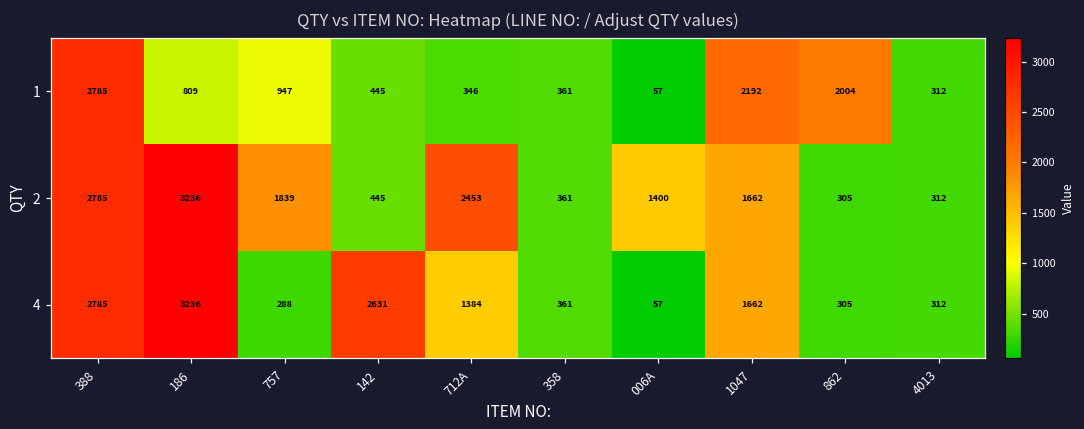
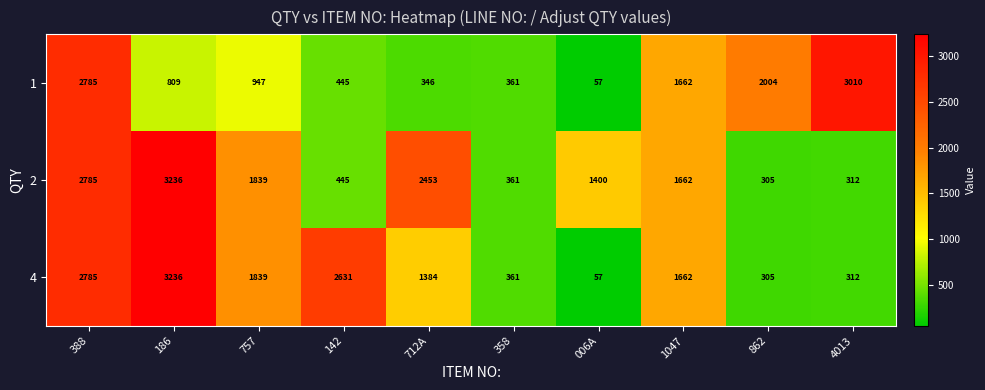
  {
    "1": {
      "388": 2785,
      "186": 809,
      "757": 947,
      "142": 445,
      "712A": 346,
      "358": 361,
      "006A": 57,
-     "1047": 2192,
+     "1047": 1662,
      "862": 2004,
-     "4013": 312
+     "4013": 3010
    },
    "2": {
      "388": 2785,
      "186": 3236,
      "757": 1839,
      "142": 445,
      "712A": 2453,
      "358": 361,
      "006A": 1400,
      "1047": 1662,
      "862": 305,
      "4013": 312
    },
    "4": {
      "388": 2785,
      "186": 3236,
-     "757": 288,
+     "757": 1839,
      "142": 2631,
      "712A": 1384,
      "358": 361,
      "006A": 57,
      "1047": 1662,
      "862": 305,
      "4013": 312
    }
  }
